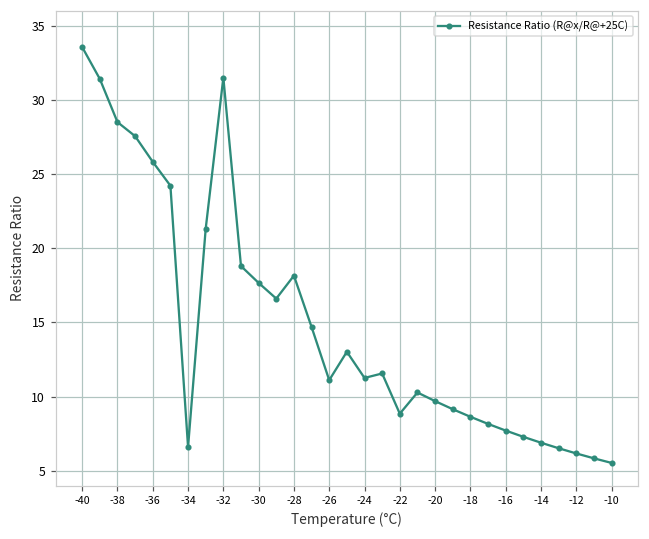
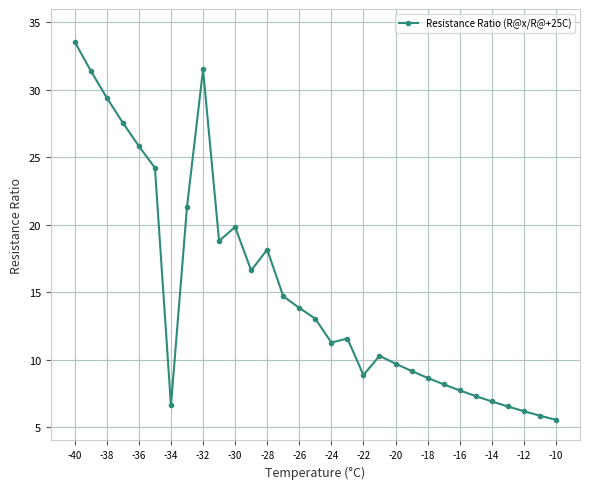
  {
    "-40": 33.6,
-   "-38": 28.5,
+   "-38": 29.4,
    "-36": 25.8,
    "-34": 6.6,
    "-32": 31.5,
-   "-30": 17.7,
+   "-30": 19.8,
    "-28": 18.2,
-   "-26": 11.1,
+   "-26": 13.8,
    "-24": 11.3,
    "-22": 8.8,
    "-20": 9.7,
    "-18": 8.6,
    "-16": 7.7,
    "-14": 6.9,
    "-12": 6.2,
    "-10": 5.5
  }
